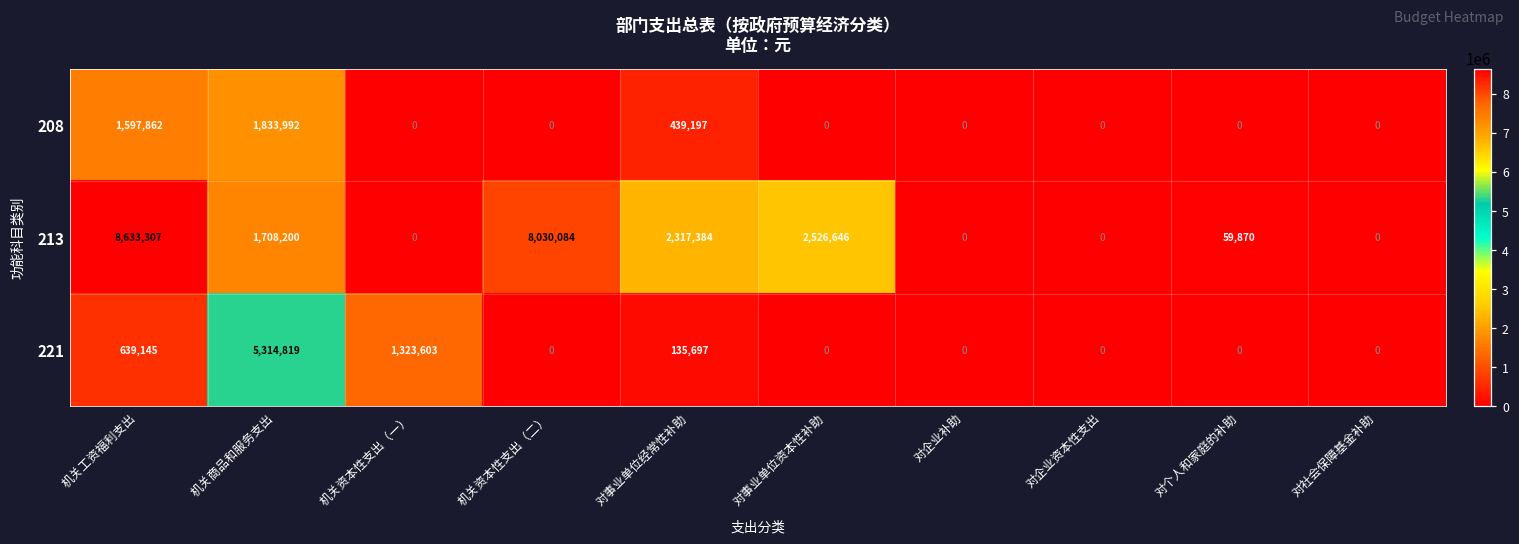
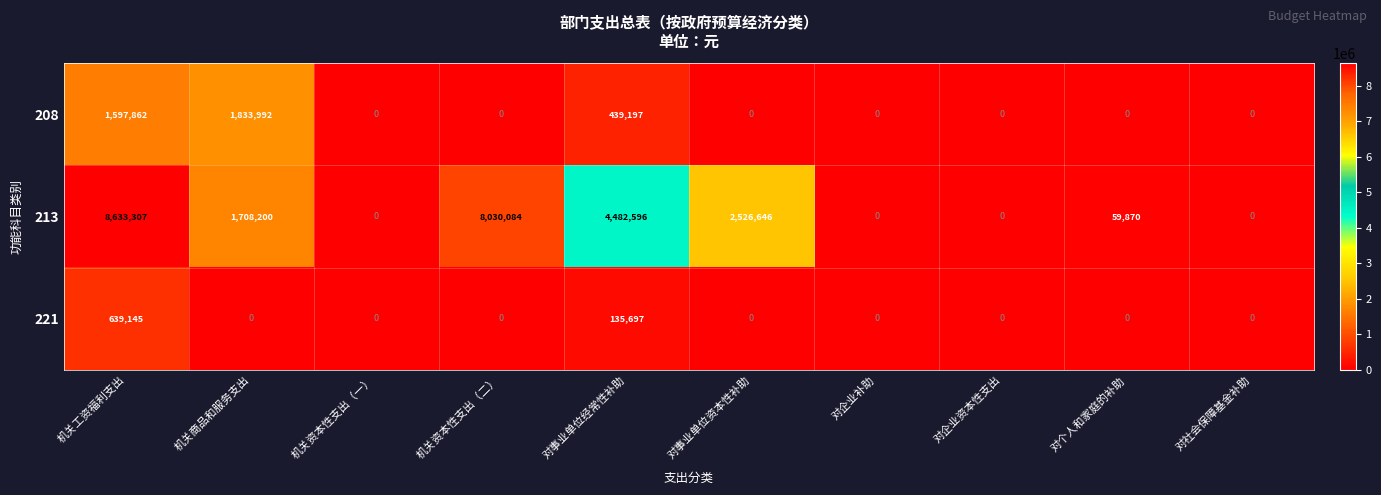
  {
    "208": {
      "机关工资福利支出": "1,597,862",
      "机关商品和服务支出": "1,833,992",
      "机关资本性支出（一）": "0",
      "机关资本性支出（二）": "0",
      "对事业单位经常性补助": "439,197",
      "对事业单位资本性补助": "0",
      "对企业补助": "0",
      "对企业资本性支出": "0",
      "对个人和家庭的补助": "0",
      "对社会保障基金补助": "0"
    },
    "213": {
      "机关工资福利支出": "8,633,307",
      "机关商品和服务支出": "1,708,200",
      "机关资本性支出（一）": "0",
      "机关资本性支出（二）": "8,030,084",
-     "对事业单位经常性补助": "2,317,384",
+     "对事业单位经常性补助": "4,482,596",
      "对事业单位资本性补助": "2,526,646",
      "对企业补助": "0",
      "对企业资本性支出": "0",
      "对个人和家庭的补助": "59,870",
      "对社会保障基金补助": "0"
    },
    "221": {
      "机关工资福利支出": "639,145",
-     "机关商品和服务支出": "5,314,819",
-     "机关资本性支出（一）": "1,323,603",
+     "机关商品和服务支出": "0",
+     "机关资本性支出（一）": "0",
      "机关资本性支出（二）": "0",
      "对事业单位经常性补助": "135,697",
      "对事业单位资本性补助": "0",
      "对企业补助": "0",
      "对企业资本性支出": "0",
      "对个人和家庭的补助": "0",
      "对社会保障基金补助": "0"
    }
  }
